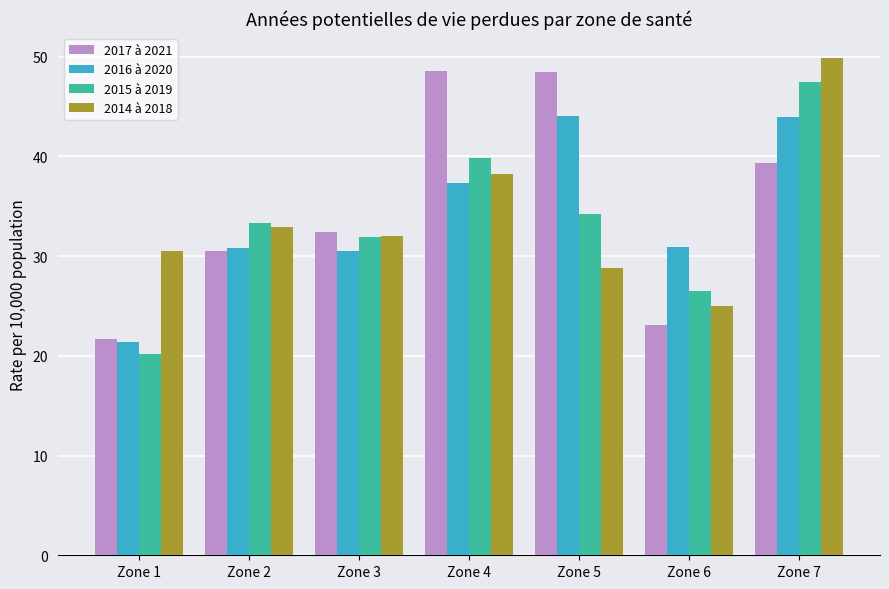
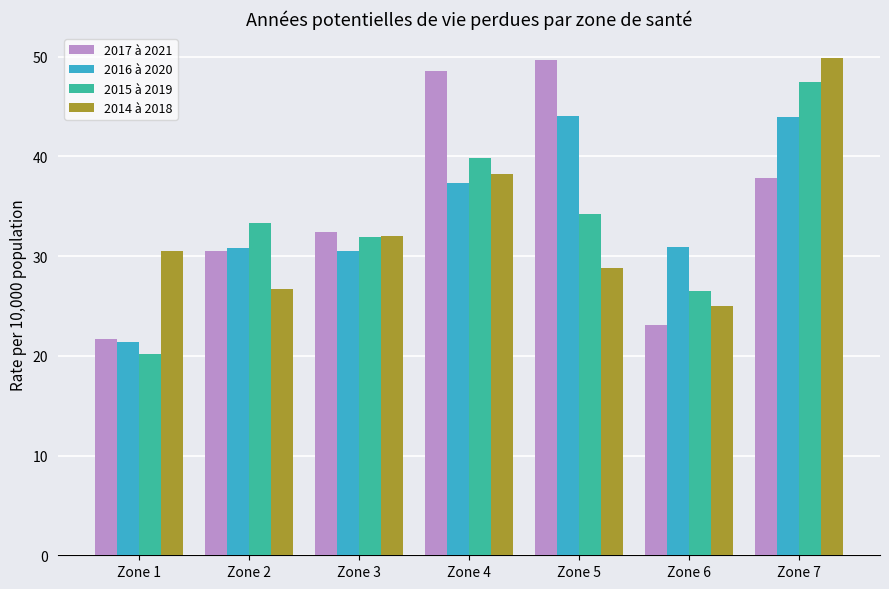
  {
    "2017 à 2021": {
      "Zone 1": 22,
      "Zone 2": 31,
      "Zone 3": 32,
      "Zone 4": 49,
-     "Zone 5": 48,
+     "Zone 5": 50,
      "Zone 6": 23,
-     "Zone 7": 39
+     "Zone 7": 38
    },
    "2014 à 2018": {
      "Zone 1": 30,
-     "Zone 2": 33,
+     "Zone 2": 27,
      "Zone 3": 32,
      "Zone 4": 38,
      "Zone 5": 29,
      "Zone 6": 25,
      "Zone 7": 50
    }
  }
